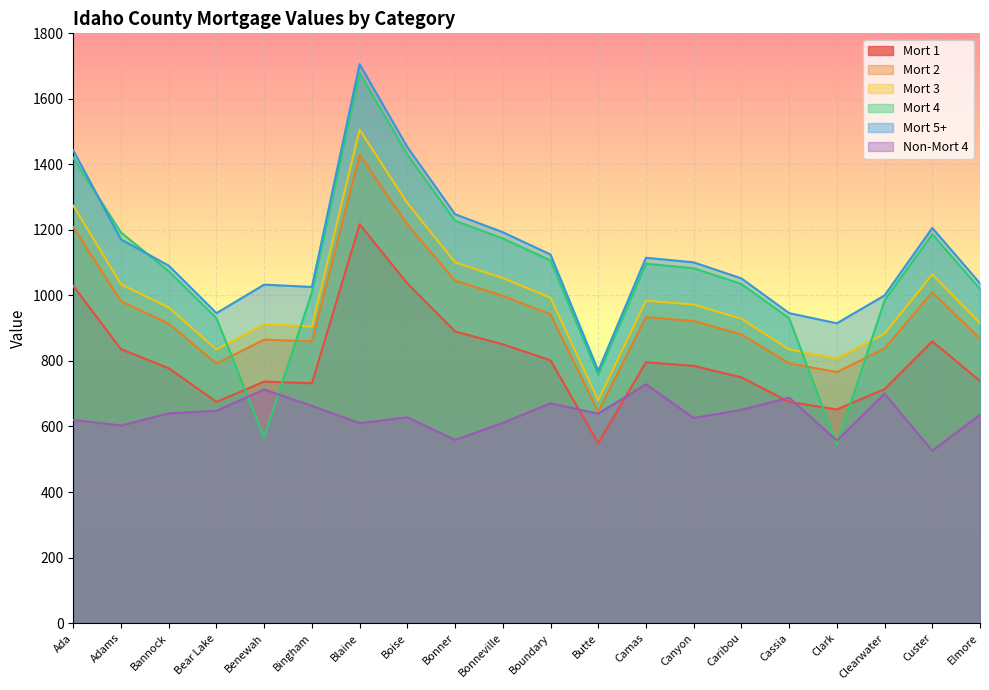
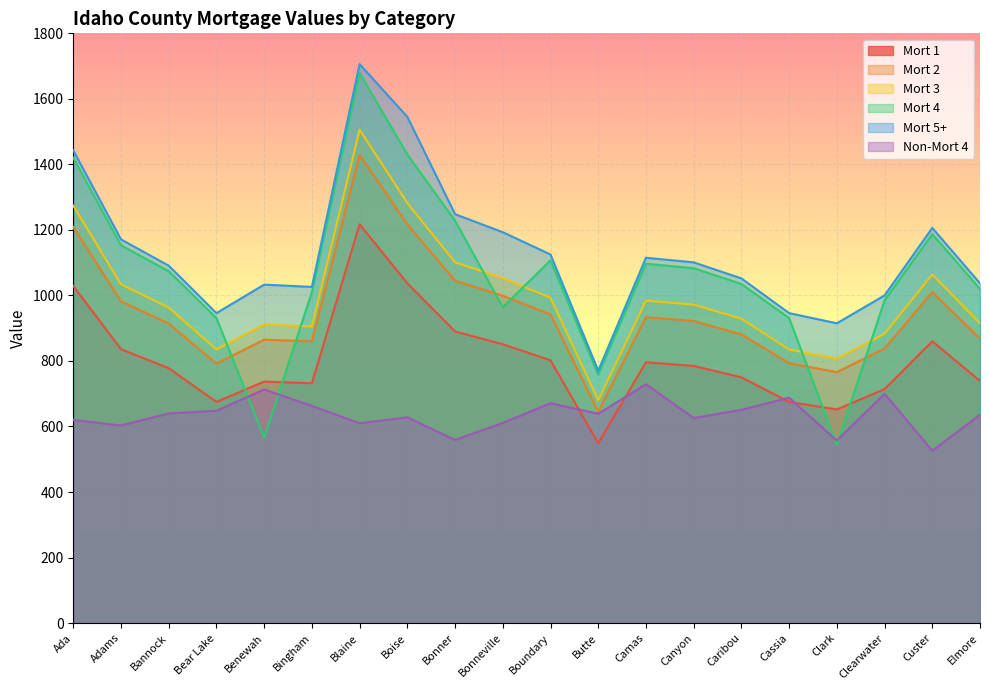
  {
    "Mort 4": {
      "Ada": 1420,
-     "Adams": 1190,
+     "Adams": 1150,
      "Bannock": 1070,
      "Bear Lake": 930,
      "Benewah": 570,
      "Bingham": 1010,
      "Blaine": 1680,
      "Boise": 1430,
      "Bonner": 1230,
-     "Bonneville": 1170,
+     "Bonneville": 960,
      "Boundary": 1110,
      "Butte": 760,
      "Camas": 1100,
      "Canyon": 1080,
      "Caribou": 1040,
      "Cassia": 930,
      "Clark": 540,
      "Clearwater": 990,
      "Custer": 1190,
      "Elmore": 1020
    },
    "Mort 5+": {
      "Ada": 1440,
      "Adams": 1170,
      "Bannock": 1090,
      "Bear Lake": 950,
      "Benewah": 1030,
      "Bingham": 1030,
      "Blaine": 1710,
-     "Boise": 1450,
+     "Boise": 1550,
      "Bonner": 1250,
      "Bonneville": 1190,
      "Boundary": 1130,
      "Butte": 770,
      "Camas": 1120,
      "Canyon": 1100,
      "Caribou": 1050,
      "Cassia": 950,
      "Clark": 920,
      "Clearwater": 1000,
      "Custer": 1210,
      "Elmore": 1040
    },
    "Non-Mort 4": {
      "Ada": 620,
      "Adams": 600,
      "Bannock": 640,
      "Bear Lake": 650,
      "Benewah": 710,
      "Bingham": 660,
      "Blaine": 610,
      "Boise": 630,
      "Bonner": 560,
      "Bonneville": 610,
      "Boundary": 670,
      "Camas": 730,
      "Canyon": 630,
      "Caribou": 650,
      "Cassia": 690,
      "Clark": 560,
      "Clearwater": 700,
      "Custer": 530,
      "Elmore": 640
    }
  }
